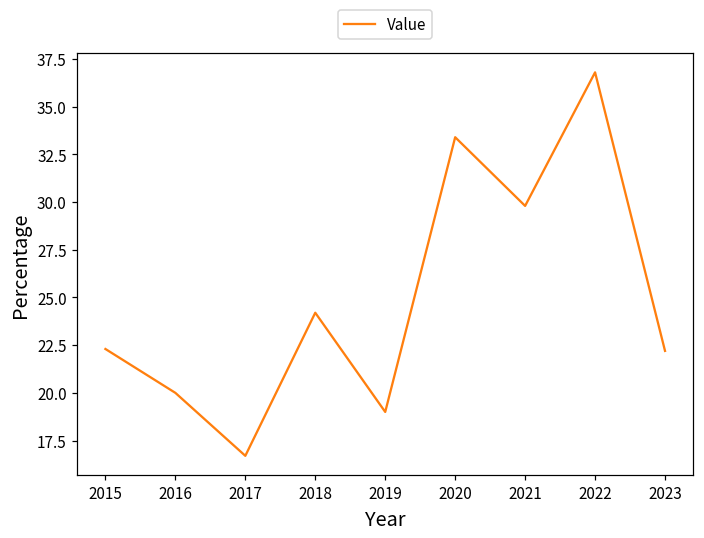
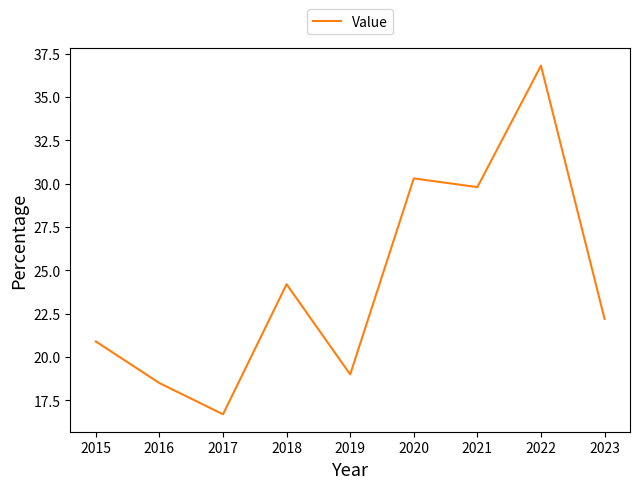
  {
-   "2015": 22.3,
-   "2016": 20.0,
+   "2015": 20.9,
+   "2016": 18.5,
    "2017": 16.7,
    "2018": 24.2,
    "2019": 19.0,
-   "2020": 33.4,
+   "2020": 30.3,
    "2021": 29.8,
    "2022": 36.8,
    "2023": 22.2
  }
